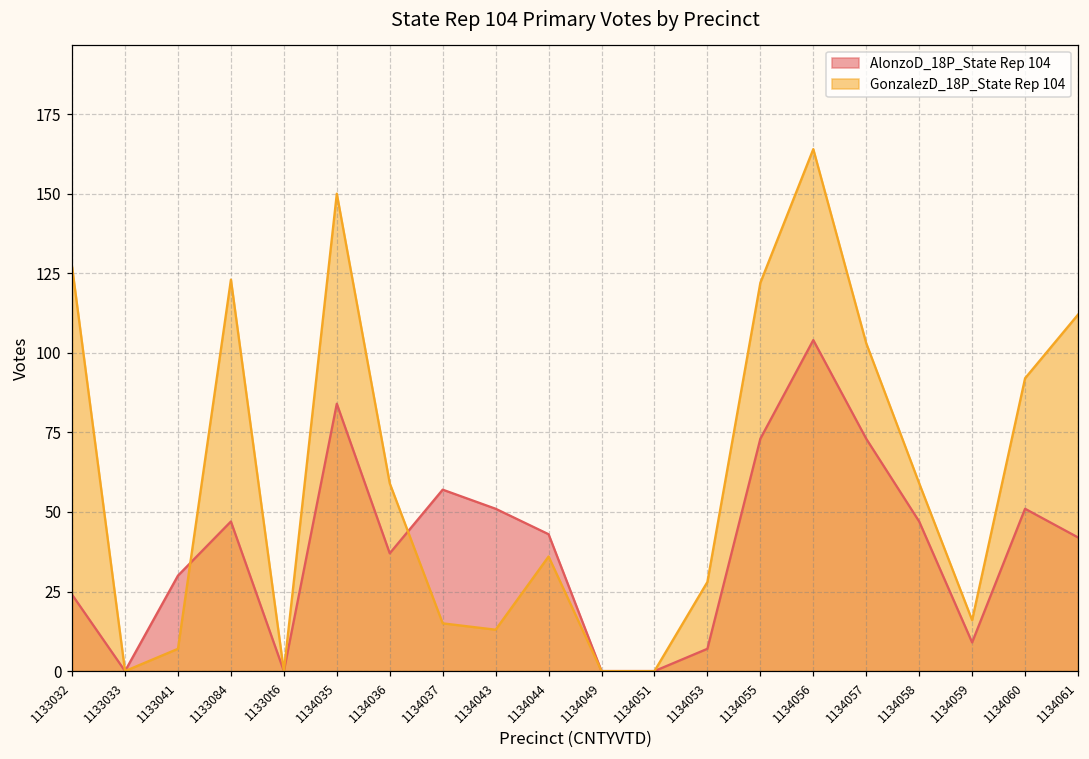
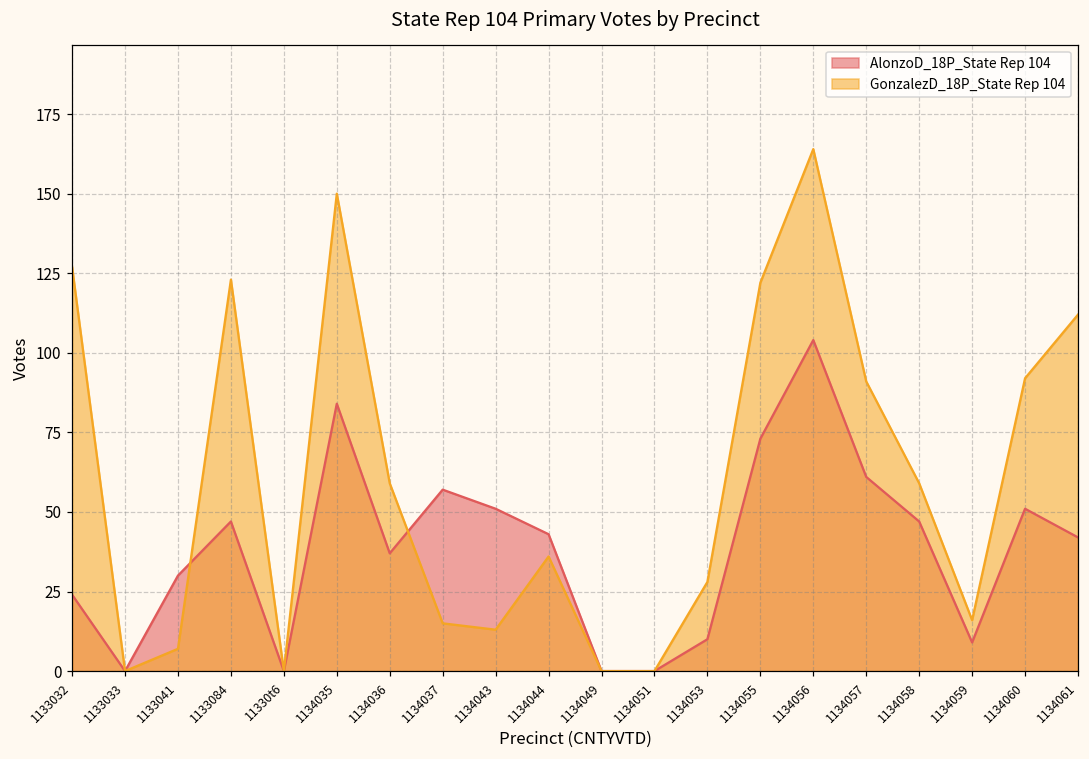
  {
    "AlonzoD_18P_State Rep 104": {
      "1133032": 24,
      "1133041": 30,
      "1133084": 47,
      "1134035": 84,
      "1134036": 37,
      "1134037": 57,
      "1134043": 51,
      "1134044": 43,
-     "1134053": 7,
+     "1134053": 10,
      "1134055": 73,
      "1134056": 104,
-     "1134057": 73,
+     "1134057": 61,
      "1134058": 47,
      "1134059": 9,
      "1134060": 51,
      "1134061": 42
    },
    "GonzalezD_18P_State Rep 104": {
      "1133032": 127,
      "1133041": 7,
      "1133084": 123,
      "1134035": 150,
      "1134036": 59,
      "1134037": 15,
      "1134043": 13,
      "1134044": 36,
      "1134053": 28,
      "1134055": 122,
      "1134056": 164,
-     "1134057": 103,
+     "1134057": 91,
      "1134058": 59,
      "1134059": 16,
      "1134060": 92,
      "1134061": 112
    }
  }
